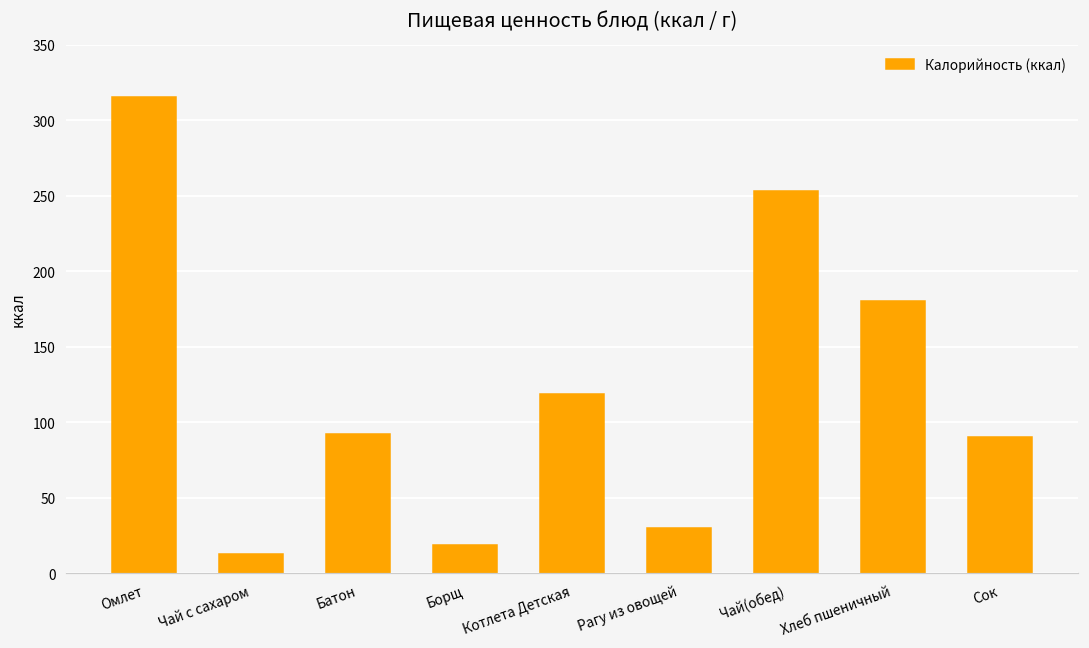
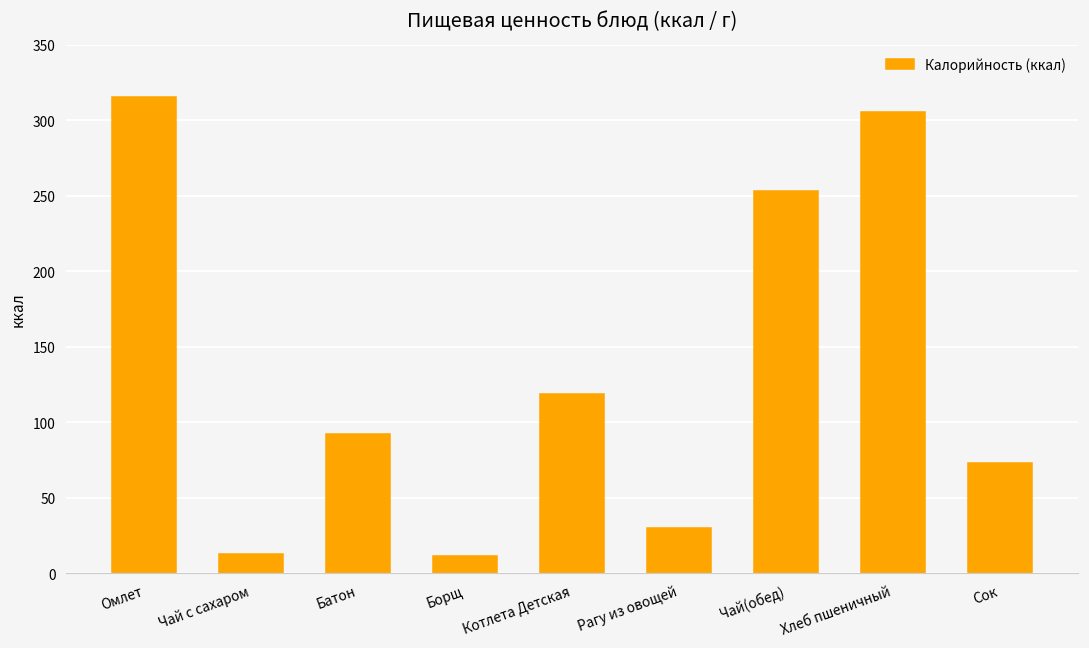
  {
    "Омлет": 315,
    "Чай с сахаром": 13,
    "Батон": 92,
-   "Борщ": 19,
+   "Борщ": 12,
    "Котлета Детская": 119,
    "Рагу из овощей": 30,
    "Чай(обед)": 253,
-   "Хлеб пшеничный": 181,
-   "Сок": 90
+   "Хлеб пшеничный": 306,
+   "Сок": 73
  }
